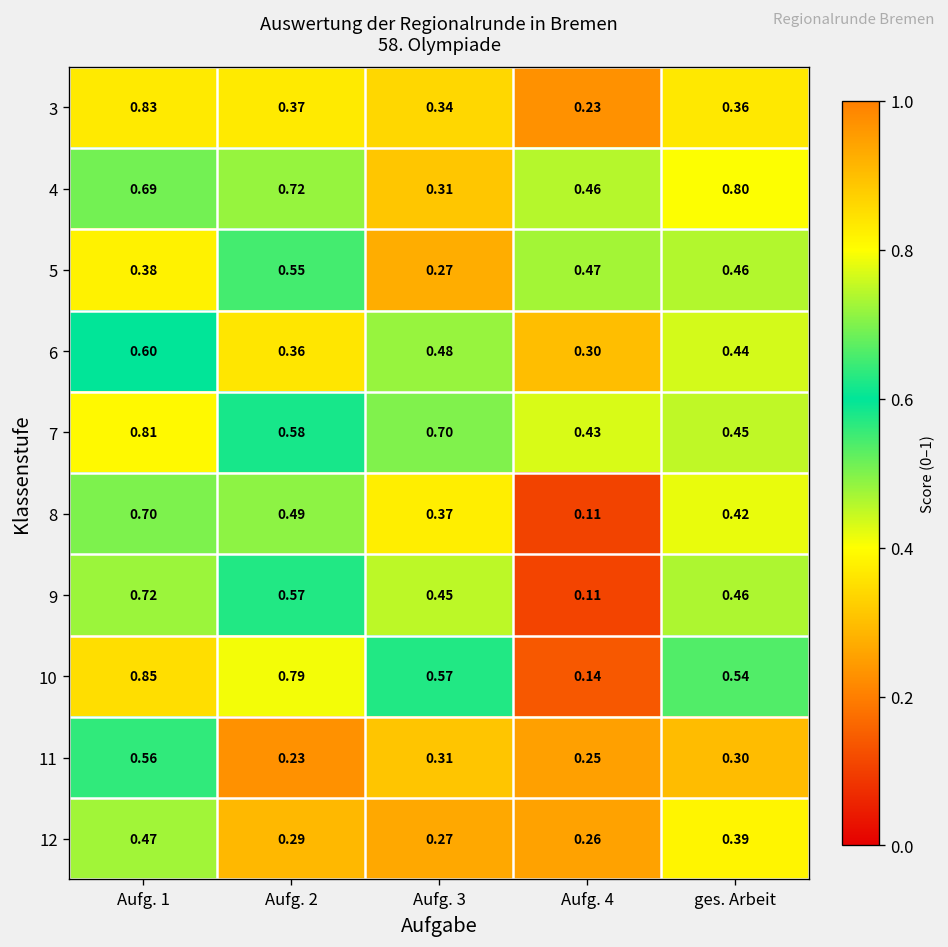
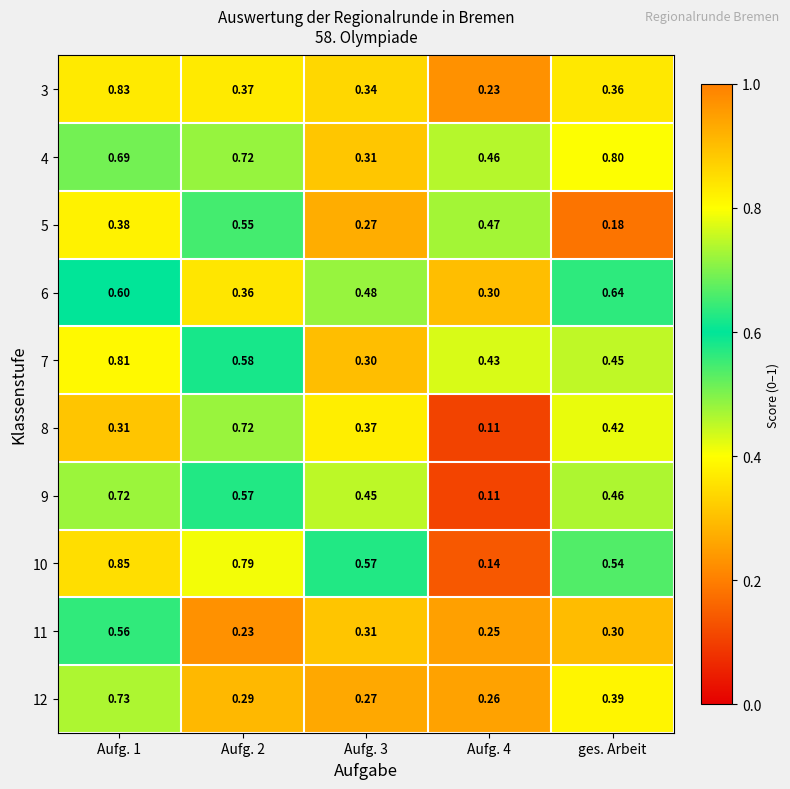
  {
    "3": {
      "Aufg. 1": 0.83,
      "Aufg. 2": 0.37,
      "Aufg. 3": 0.34,
      "Aufg. 4": 0.23,
      "ges. Arbeit": 0.36
    },
    "4": {
      "Aufg. 1": 0.69,
      "Aufg. 2": 0.72,
      "Aufg. 3": 0.31,
      "Aufg. 4": 0.46,
      "ges. Arbeit": 0.80
    },
    "5": {
      "Aufg. 1": 0.38,
      "Aufg. 2": 0.55,
      "Aufg. 3": 0.27,
      "Aufg. 4": 0.47,
-     "ges. Arbeit": 0.46
+     "ges. Arbeit": 0.18
    },
    "6": {
      "Aufg. 1": 0.60,
      "Aufg. 2": 0.36,
      "Aufg. 3": 0.48,
      "Aufg. 4": 0.30,
-     "ges. Arbeit": 0.44
+     "ges. Arbeit": 0.64
    },
    "7": {
      "Aufg. 1": 0.81,
      "Aufg. 2": 0.58,
-     "Aufg. 3": 0.70,
+     "Aufg. 3": 0.30,
      "Aufg. 4": 0.43,
      "ges. Arbeit": 0.45
    },
    "8": {
-     "Aufg. 1": 0.70,
-     "Aufg. 2": 0.49,
+     "Aufg. 1": 0.31,
+     "Aufg. 2": 0.72,
      "Aufg. 3": 0.37,
      "Aufg. 4": 0.11,
      "ges. Arbeit": 0.42
    },
    "9": {
      "Aufg. 1": 0.72,
      "Aufg. 2": 0.57,
      "Aufg. 3": 0.45,
      "Aufg. 4": 0.11,
      "ges. Arbeit": 0.46
    },
    "10": {
      "Aufg. 1": 0.85,
      "Aufg. 2": 0.79,
      "Aufg. 3": 0.57,
      "Aufg. 4": 0.14,
      "ges. Arbeit": 0.54
    },
    "11": {
      "Aufg. 1": 0.56,
      "Aufg. 2": 0.23,
      "Aufg. 3": 0.31,
      "Aufg. 4": 0.25,
      "ges. Arbeit": 0.30
    },
    "12": {
-     "Aufg. 1": 0.47,
+     "Aufg. 1": 0.73,
      "Aufg. 2": 0.29,
      "Aufg. 3": 0.27,
      "Aufg. 4": 0.26,
      "ges. Arbeit": 0.39
    }
  }
